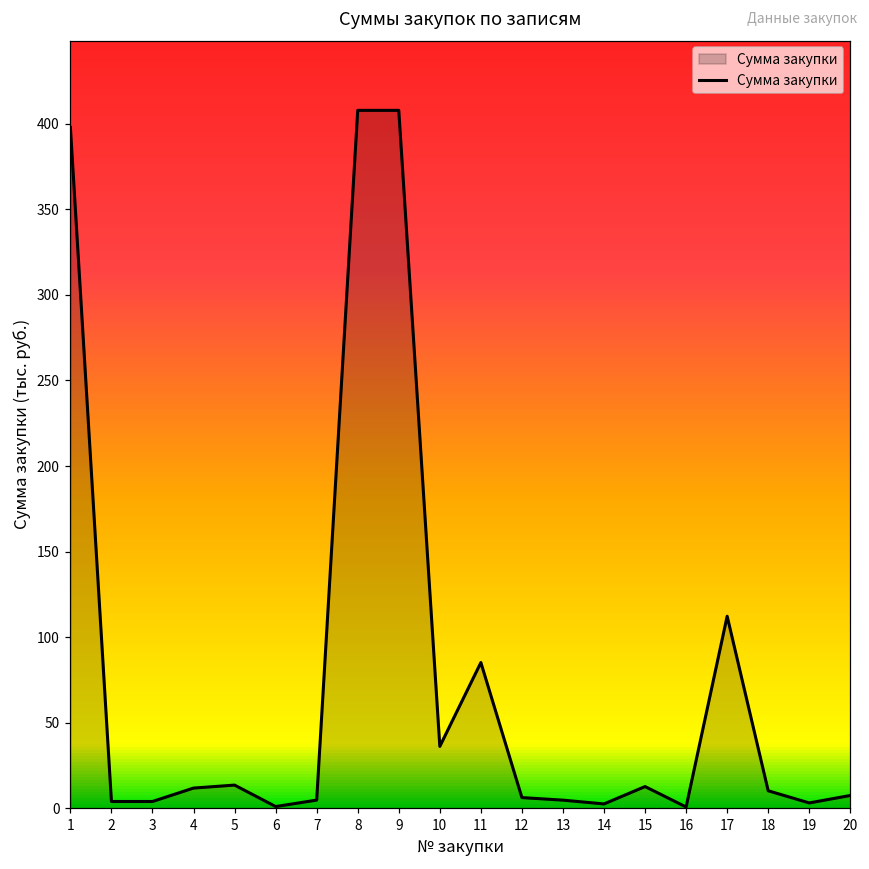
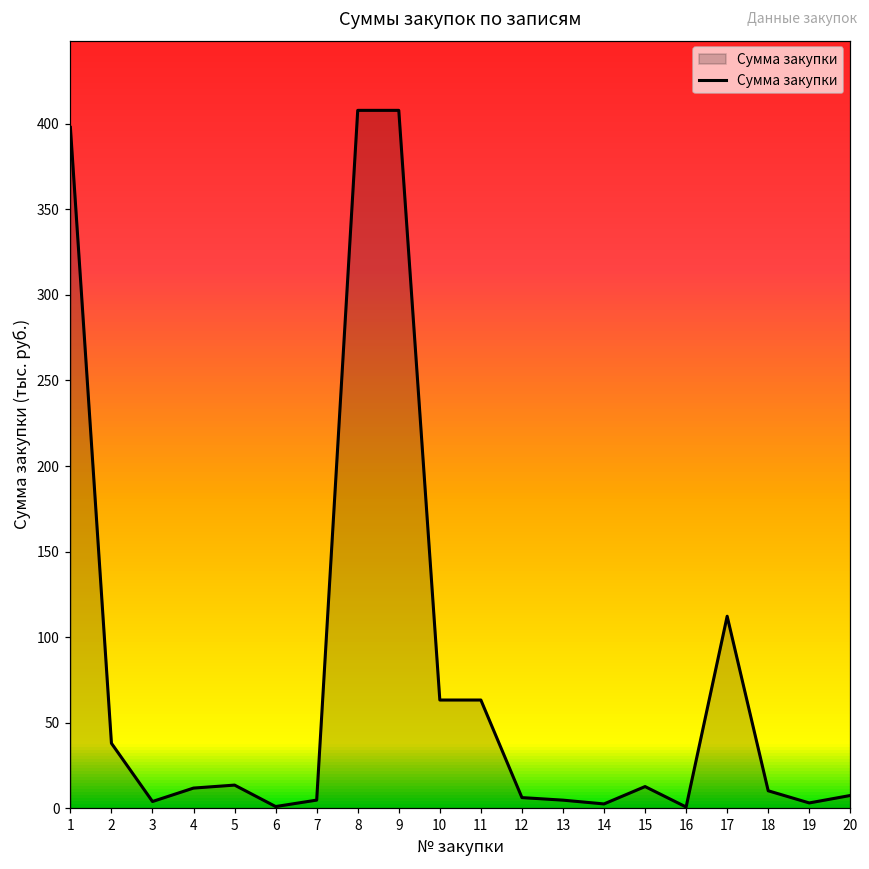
  {
    "1": 398,
-   "2": 4,
+   "2": 38,
    "3": 4,
    "4": 12,
    "5": 14,
    "6": 1,
    "7": 5,
    "8": 408,
    "9": 408,
-   "10": 36,
-   "11": 85,
+   "10": 63,
+   "11": 63,
    "12": 6,
    "13": 5,
    "14": 2,
    "15": 13,
    "16": 1,
    "17": 112,
    "18": 10,
    "19": 3,
    "20": 7
  }
